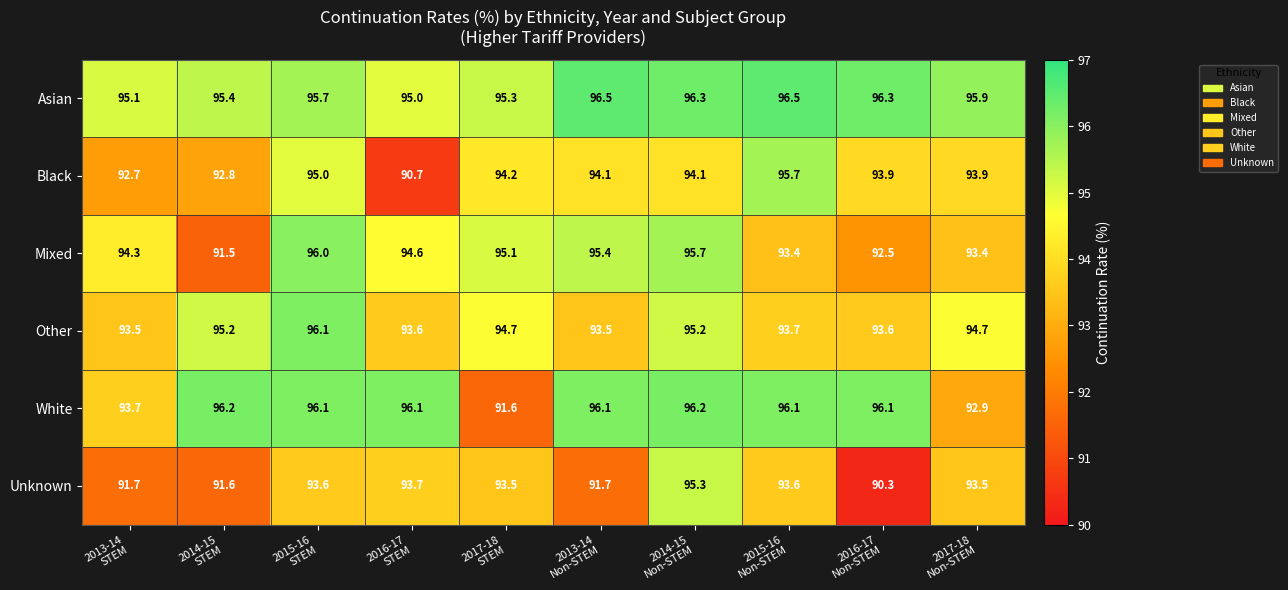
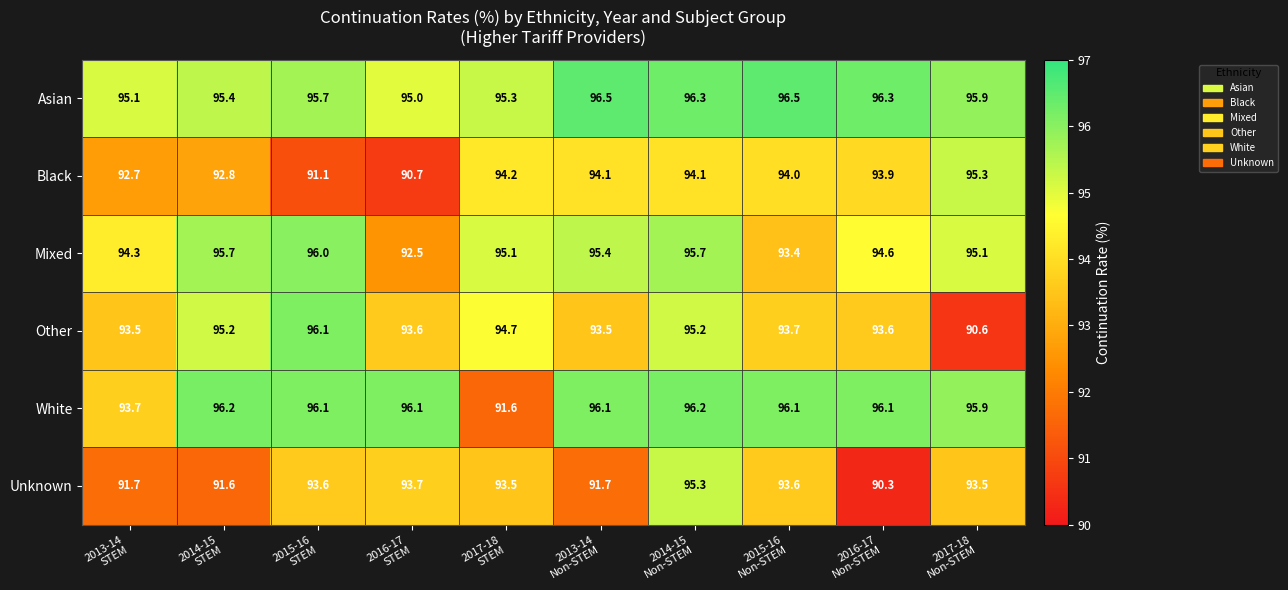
  {
    "Asian": {
      "2013-14 STEM": 95.1,
      "2014-15 STEM": 95.4,
      "2015-16 STEM": 95.7,
      "2016-17 STEM": 95.0,
      "2017-18 STEM": 95.3,
      "2013-14 Non-STEM": 96.5,
      "2014-15 Non-STEM": 96.3,
      "2015-16 Non-STEM": 96.5,
      "2016-17 Non-STEM": 96.3,
      "2017-18 Non-STEM": 95.9
    },
    "Black": {
      "2013-14 STEM": 92.7,
      "2014-15 STEM": 92.8,
-     "2015-16 STEM": 95.0,
+     "2015-16 STEM": 91.1,
      "2016-17 STEM": 90.7,
      "2017-18 STEM": 94.2,
      "2013-14 Non-STEM": 94.1,
      "2014-15 Non-STEM": 94.1,
-     "2015-16 Non-STEM": 95.7,
+     "2015-16 Non-STEM": 94.0,
      "2016-17 Non-STEM": 93.9,
-     "2017-18 Non-STEM": 93.9
+     "2017-18 Non-STEM": 95.3
    },
    "Mixed": {
      "2013-14 STEM": 94.3,
-     "2014-15 STEM": 91.5,
+     "2014-15 STEM": 95.7,
      "2015-16 STEM": 96.0,
-     "2016-17 STEM": 94.6,
+     "2016-17 STEM": 92.5,
      "2017-18 STEM": 95.1,
      "2013-14 Non-STEM": 95.4,
      "2014-15 Non-STEM": 95.7,
      "2015-16 Non-STEM": 93.4,
-     "2016-17 Non-STEM": 92.5,
-     "2017-18 Non-STEM": 93.4
+     "2016-17 Non-STEM": 94.6,
+     "2017-18 Non-STEM": 95.1
    },
    "Other": {
      "2013-14 STEM": 93.5,
      "2014-15 STEM": 95.2,
      "2015-16 STEM": 96.1,
      "2016-17 STEM": 93.6,
      "2017-18 STEM": 94.7,
      "2013-14 Non-STEM": 93.5,
      "2014-15 Non-STEM": 95.2,
      "2015-16 Non-STEM": 93.7,
      "2016-17 Non-STEM": 93.6,
-     "2017-18 Non-STEM": 94.7
+     "2017-18 Non-STEM": 90.6
    },
    "White": {
      "2013-14 STEM": 93.7,
      "2014-15 STEM": 96.2,
      "2015-16 STEM": 96.1,
      "2016-17 STEM": 96.1,
      "2017-18 STEM": 91.6,
      "2013-14 Non-STEM": 96.1,
      "2014-15 Non-STEM": 96.2,
      "2015-16 Non-STEM": 96.1,
      "2016-17 Non-STEM": 96.1,
-     "2017-18 Non-STEM": 92.9
+     "2017-18 Non-STEM": 95.9
    },
    "Unknown": {
      "2013-14 STEM": 91.7,
      "2014-15 STEM": 91.6,
      "2015-16 STEM": 93.6,
      "2016-17 STEM": 93.7,
      "2017-18 STEM": 93.5,
      "2013-14 Non-STEM": 91.7,
      "2014-15 Non-STEM": 95.3,
      "2015-16 Non-STEM": 93.6,
      "2016-17 Non-STEM": 90.3,
      "2017-18 Non-STEM": 93.5
    }
  }
